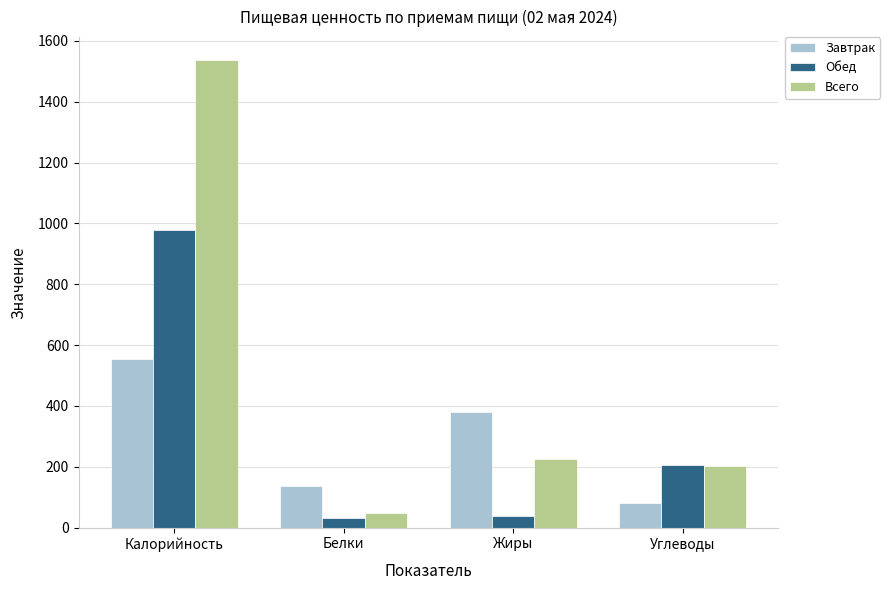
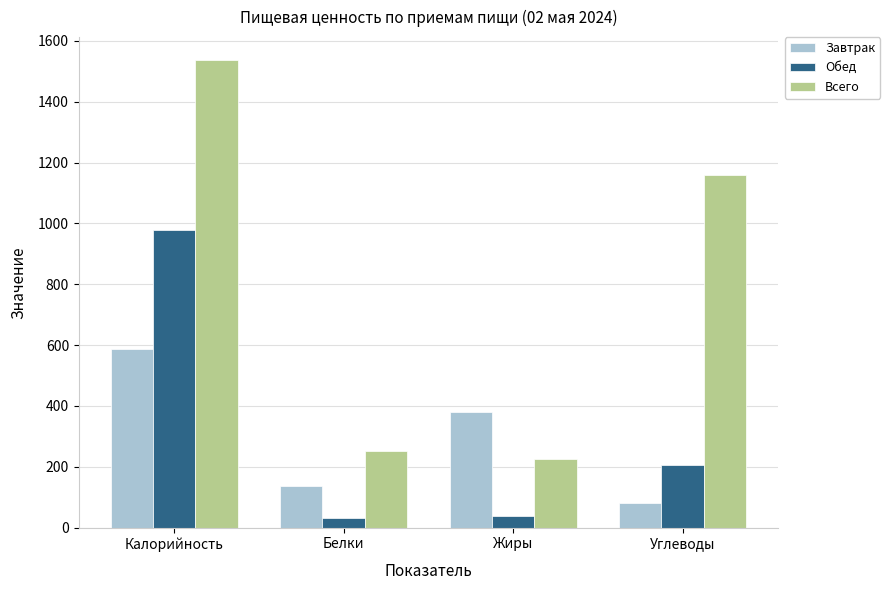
  {
    "Завтрак": {
-     "Калорийность": 550,
+     "Калорийность": 590,
      "Белки": 140,
      "Жиры": 380,
      "Углеводы": 80
    },
    "Обед": {
      "Калорийность": 980,
      "Белки": 30,
      "Жиры": 40,
      "Углеводы": 210
    },
    "Всего": {
      "Калорийность": 1540,
-     "Белки": 50,
+     "Белки": 250,
      "Жиры": 230,
-     "Углеводы": 200
+     "Углеводы": 1160
    }
  }
